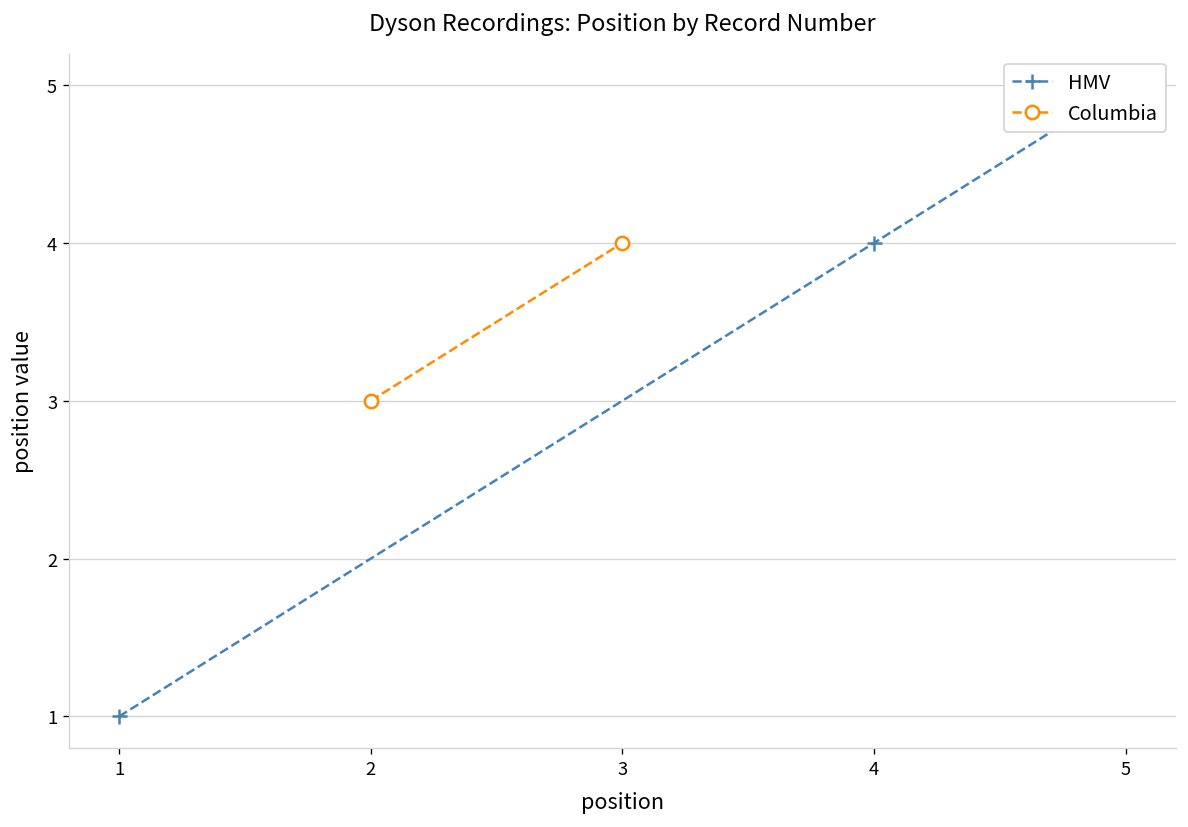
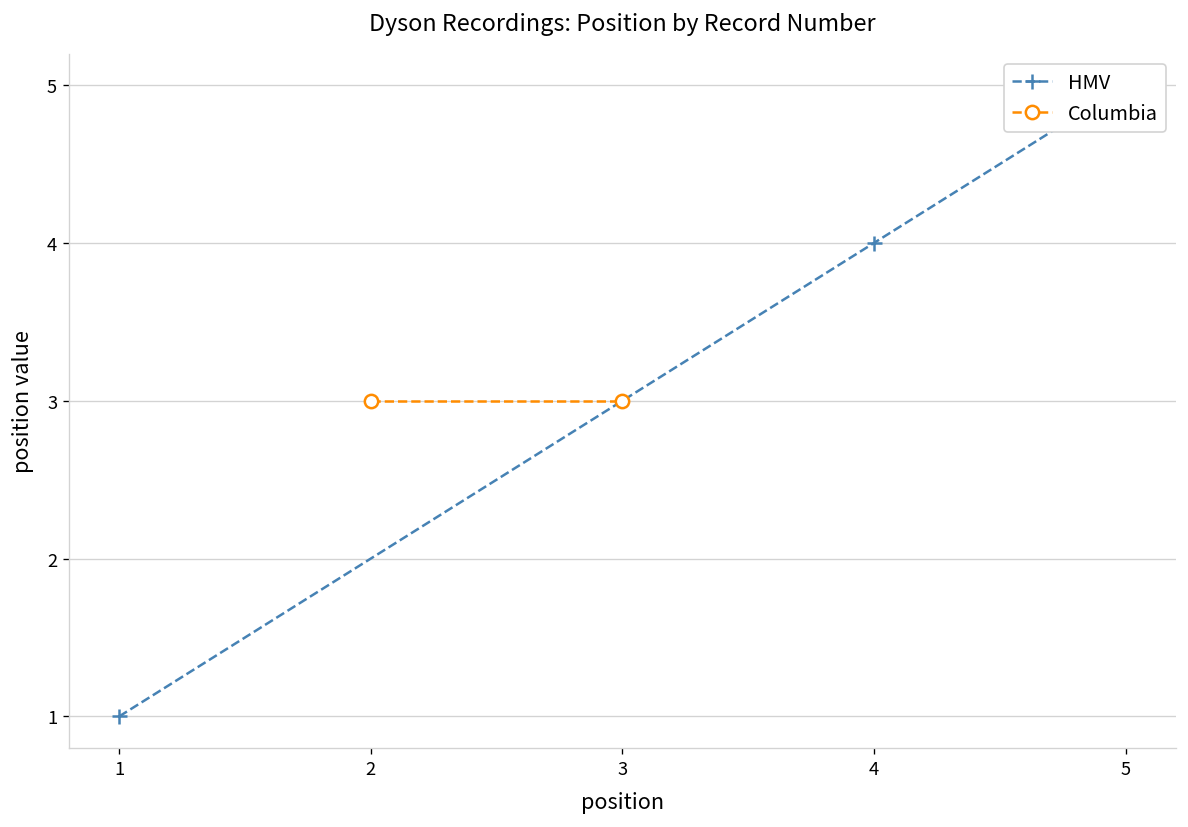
  {
    "HMV": {
      "1": 1,
      "4": 4
    },
    "Columbia": {
      "2": 3,
-     "3": 4
+     "3": 3
    }
  }
